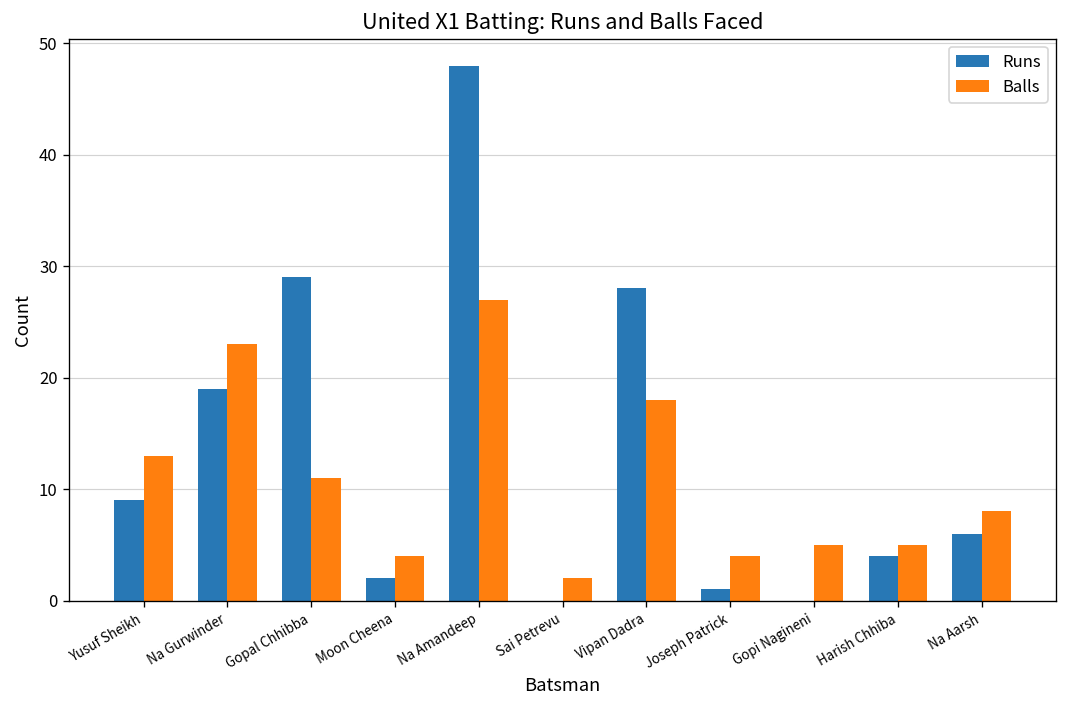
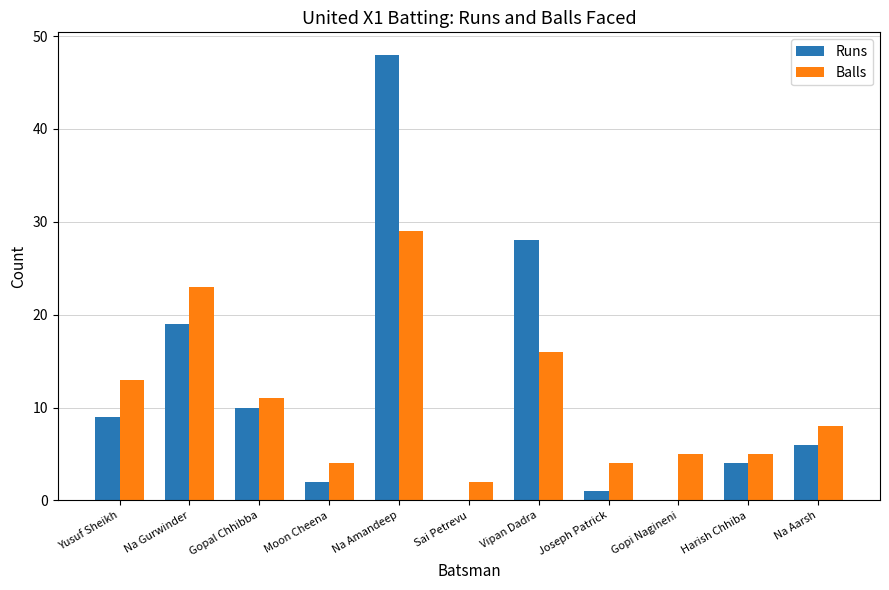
  {
    "Runs": {
      "Yusuf Sheikh": 9,
      "Na Gurwinder": 19,
-     "Gopal Chhibba": 29,
+     "Gopal Chhibba": 10,
      "Moon Cheena": 2,
      "Na Amandeep": 48,
      "Sai Petrevu": 0,
      "Vipan Dadra": 28,
      "Joseph Patrick": 1,
      "Gopi Nagineni": 0,
      "Harish Chhiba": 4,
      "Na Aarsh": 6
    },
    "Balls": {
      "Yusuf Sheikh": 13,
      "Na Gurwinder": 23,
      "Gopal Chhibba": 11,
      "Moon Cheena": 4,
-     "Na Amandeep": 27,
+     "Na Amandeep": 29,
      "Sai Petrevu": 2,
-     "Vipan Dadra": 18,
+     "Vipan Dadra": 16,
      "Joseph Patrick": 4,
      "Gopi Nagineni": 5,
      "Harish Chhiba": 5,
      "Na Aarsh": 8
    }
  }
